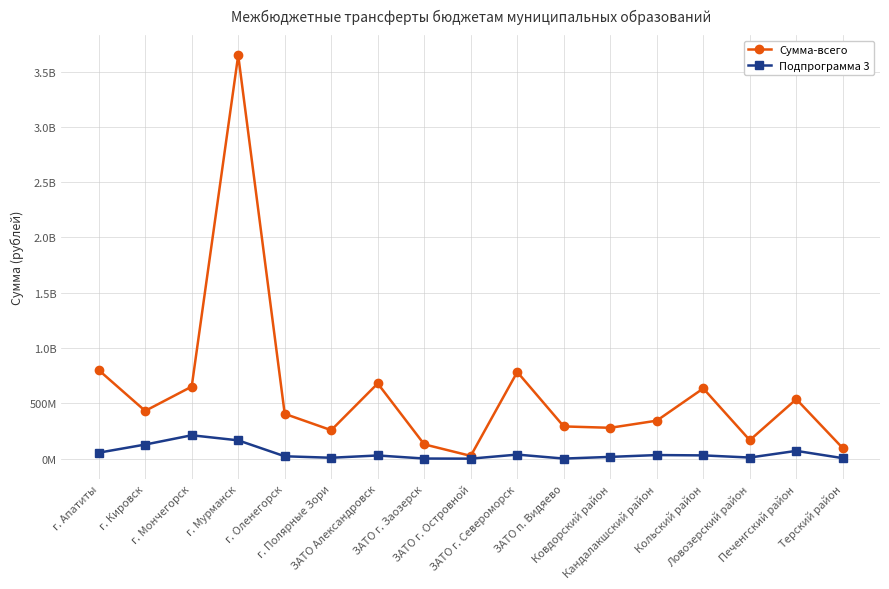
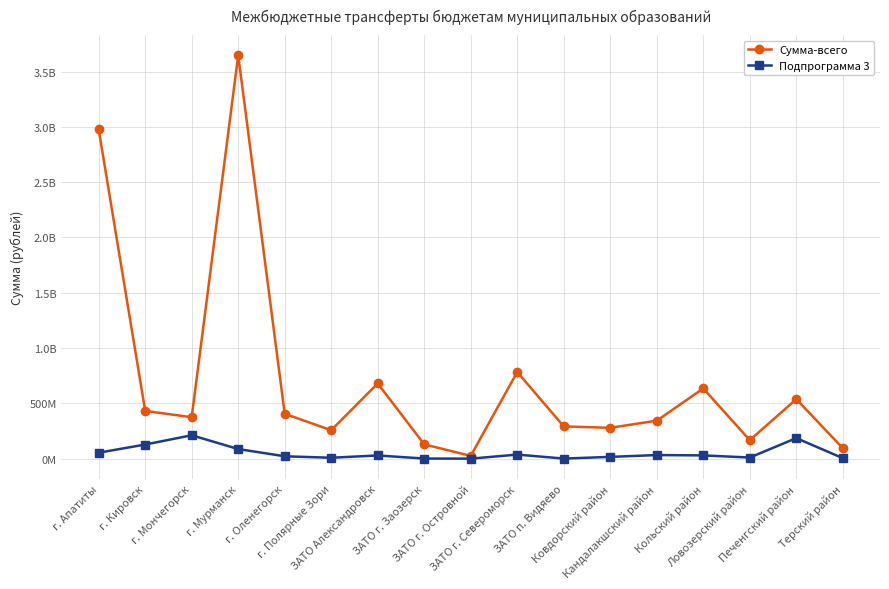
  {
    "Сумма-всего": {
-     "г. Апатиты": 800000000,
+     "г. Апатиты": 2980000000,
      "г. Кировск": 430000000,
-     "г. Мончегорск": 650000000,
+     "г. Мончегорск": 380000000,
      "г. Мурманск": 3650000000,
      "г. Оленегорск": 410000000,
      "г. Полярные Зори": 260000000,
      "ЗАТО Александровск": 680000000,
      "ЗАТО г. Заозерск": 130000000,
      "ЗАТО г. Островной": 30000000,
      "ЗАТО г. Североморск": 780000000,
      "ЗАТО п. Видяево": 290000000,
      "Ковдорский район": 280000000,
      "Кандалакшский район": 340000000,
      "Кольский район": 640000000,
      "Ловозерский район": 170000000,
      "Печенгский район": 540000000,
      "Терский район": 100000000
    },
    "Подпрограмма 3": {
      "г. Апатиты": 60000000,
      "г. Кировск": 130000000,
      "г. Мончегорск": 210000000,
-     "г. Мурманск": 170000000,
+     "г. Мурманск": 90000000,
      "г. Оленегорск": 20000000,
      "г. Полярные Зори": 10000000,
      "ЗАТО Александровск": 30000000,
      "ЗАТО г. Заозерск": 0,
      "ЗАТО г. Островной": 0,
      "ЗАТО г. Североморск": 40000000,
      "ЗАТО п. Видяево": 0,
      "Ковдорский район": 20000000,
      "Кандалакшский район": 30000000,
      "Кольский район": 30000000,
      "Ловозерский район": 10000000,
-     "Печенгский район": 70000000,
+     "Печенгский район": 190000000,
      "Терский район": 10000000
    }
  }
